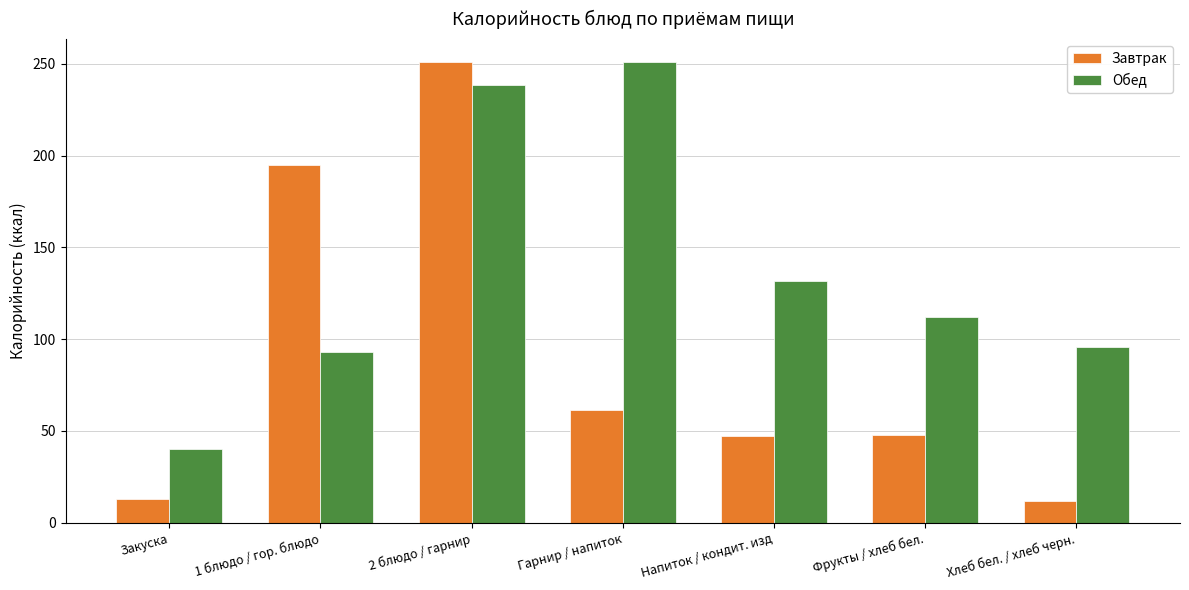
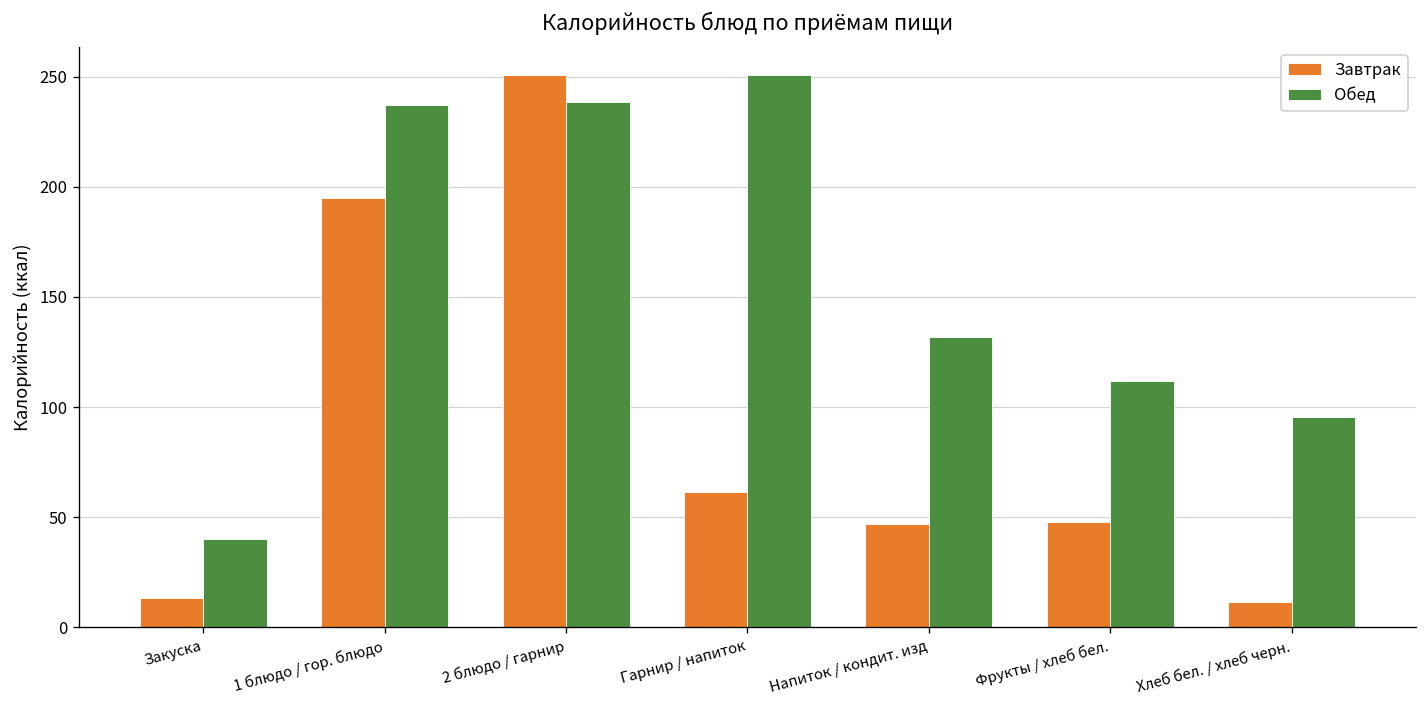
  {
    "Завтрак": {
      "Закуска": 13,
      "1 блюдо / гор. блюдо": 195,
      "2 блюдо / гарнир": 251,
      "Гарнир / напиток": 62,
      "Напиток / кондит. изд": 47,
      "Фрукты / хлеб бел.": 48,
      "Хлеб бел. / хлеб черн.": 12
    },
    "Обед": {
      "Закуска": 40,
-     "1 блюдо / гор. блюдо": 93,
+     "1 блюдо / гор. блюдо": 237,
      "2 блюдо / гарнир": 238,
      "Гарнир / напиток": 251,
      "Напиток / кондит. изд": 132,
      "Фрукты / хлеб бел.": 112,
      "Хлеб бел. / хлеб черн.": 96
    }
  }
